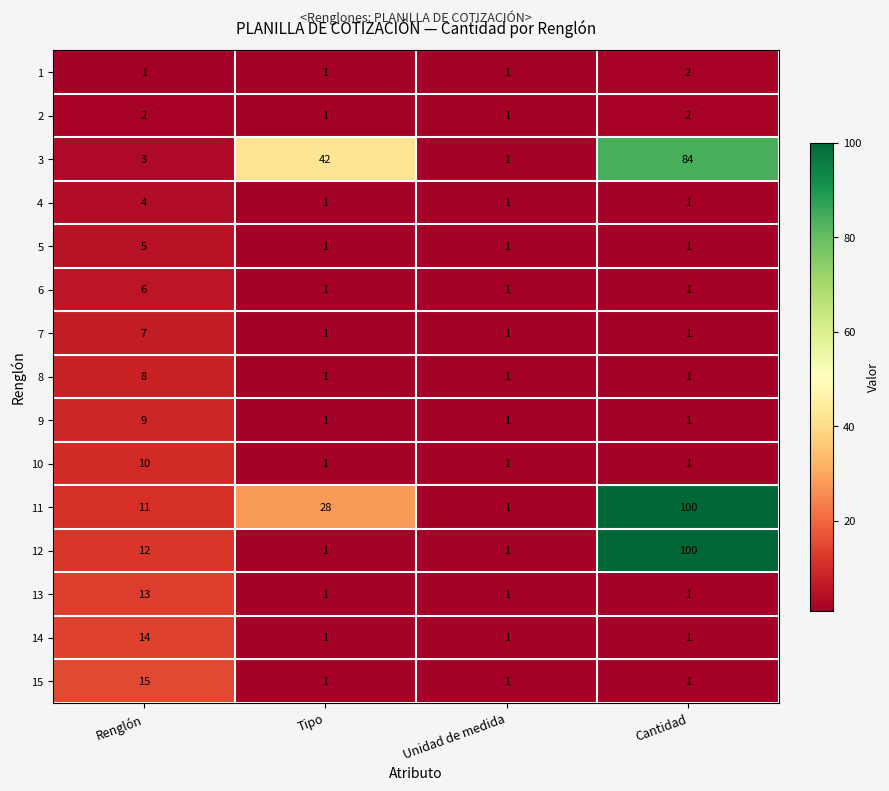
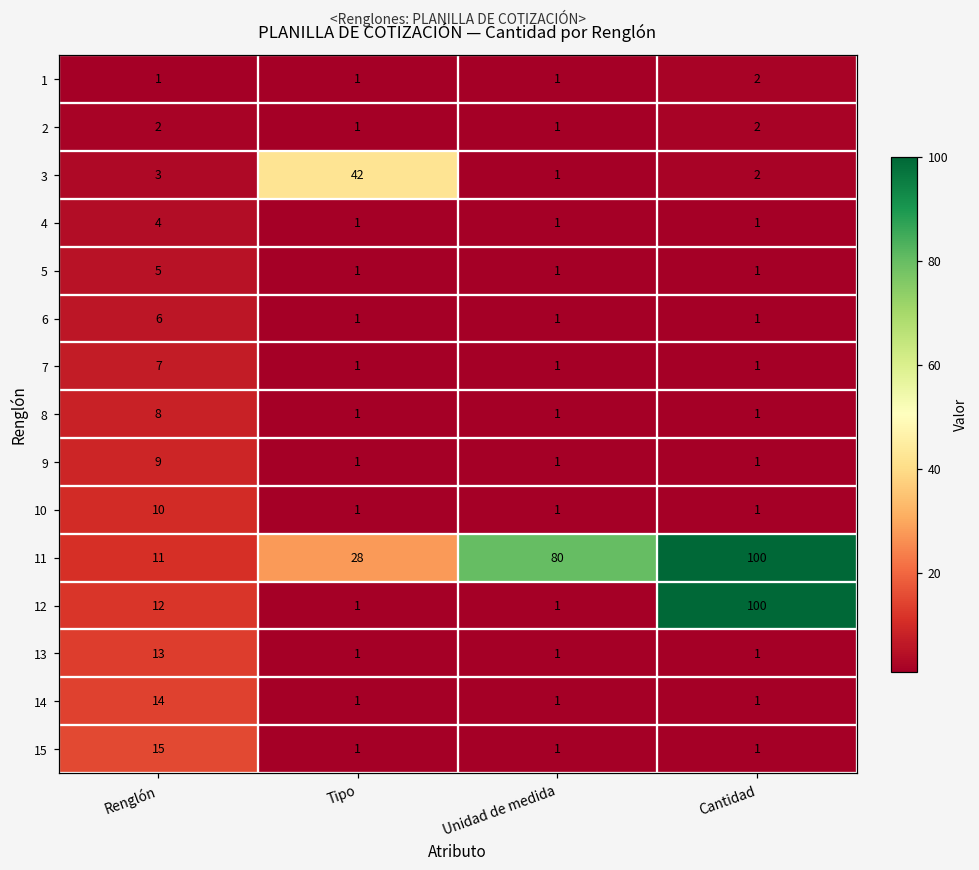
  {
    "1": {
      "Renglón": 1,
      "Tipo": 1,
      "Unidad de medida": 1,
      "Cantidad": 2
    },
    "2": {
      "Renglón": 2,
      "Tipo": 1,
      "Unidad de medida": 1,
      "Cantidad": 2
    },
    "3": {
      "Renglón": 3,
      "Tipo": 42,
      "Unidad de medida": 1,
-     "Cantidad": 84
+     "Cantidad": 2
    },
    "4": {
      "Renglón": 4,
      "Tipo": 1,
      "Unidad de medida": 1,
      "Cantidad": 1
    },
    "5": {
      "Renglón": 5,
      "Tipo": 1,
      "Unidad de medida": 1,
      "Cantidad": 1
    },
    "6": {
      "Renglón": 6,
      "Tipo": 1,
      "Unidad de medida": 1,
      "Cantidad": 1
    },
    "7": {
      "Renglón": 7,
      "Tipo": 1,
      "Unidad de medida": 1,
      "Cantidad": 1
    },
    "8": {
      "Renglón": 8,
      "Tipo": 1,
      "Unidad de medida": 1,
      "Cantidad": 1
    },
    "9": {
      "Renglón": 9,
      "Tipo": 1,
      "Unidad de medida": 1,
      "Cantidad": 1
    },
    "10": {
      "Renglón": 10,
      "Tipo": 1,
      "Unidad de medida": 1,
      "Cantidad": 1
    },
    "11": {
      "Renglón": 11,
      "Tipo": 28,
-     "Unidad de medida": 1,
+     "Unidad de medida": 80,
      "Cantidad": 100
    },
    "12": {
      "Renglón": 12,
      "Tipo": 1,
      "Unidad de medida": 1,
      "Cantidad": 100
    },
    "13": {
      "Renglón": 13,
      "Tipo": 1,
      "Unidad de medida": 1,
      "Cantidad": 1
    },
    "14": {
      "Renglón": 14,
      "Tipo": 1,
      "Unidad de medida": 1,
      "Cantidad": 1
    },
    "15": {
      "Renglón": 15,
      "Tipo": 1,
      "Unidad de medida": 1,
      "Cantidad": 1
    }
  }
